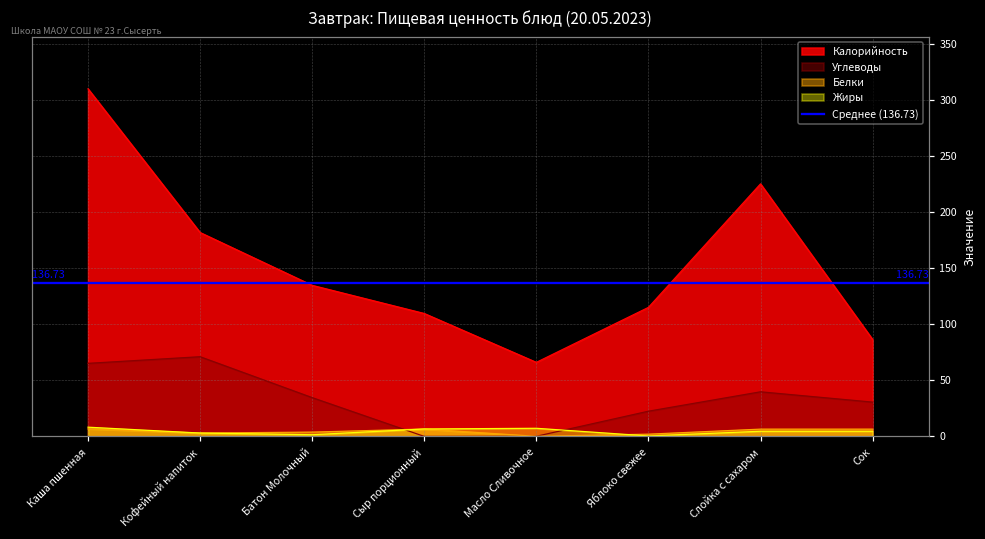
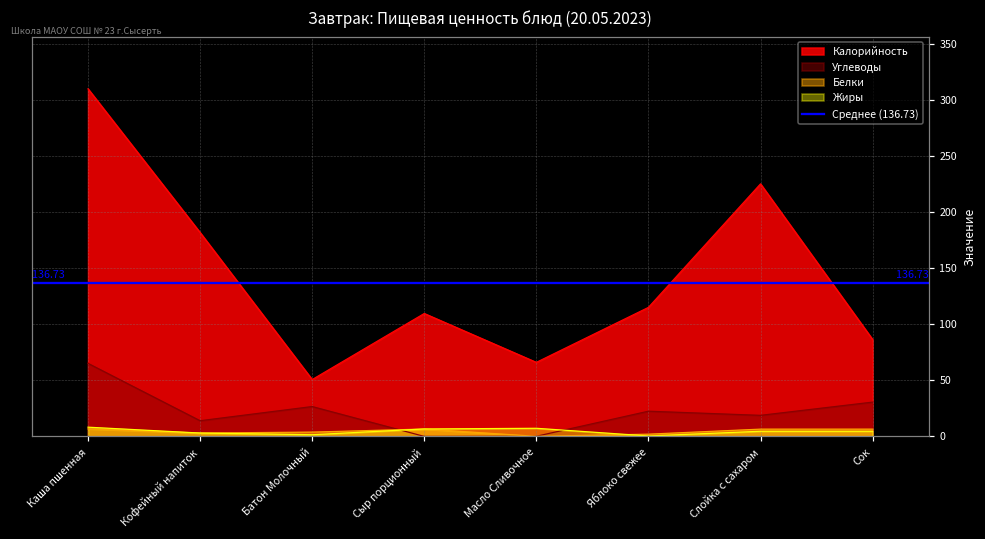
  {
    "Калорийность": {
      "Каша пшенная": 310,
      "Кофейный напиток": 182,
-     "Батон Молочный": 135,
+     "Батон Молочный": 51,
      "Сыр порционный": 110,
      "Масло Сливочное": 66,
      "Яблоко свежее": 115,
      "Слойка с сахаром": 225,
      "Сок": 86
    },
    "Углеводы": {
      "Каша пшенная": 65,
-     "Кофейный напиток": 71,
-     "Батон Молочный": 35,
+     "Кофейный напиток": 14,
+     "Батон Молочный": 27,
      "Сыр порционный": 0,
      "Яблоко свежее": 23,
-     "Слойка с сахаром": 40,
+     "Слойка с сахаром": 19,
      "Сок": 31
    }
  }
